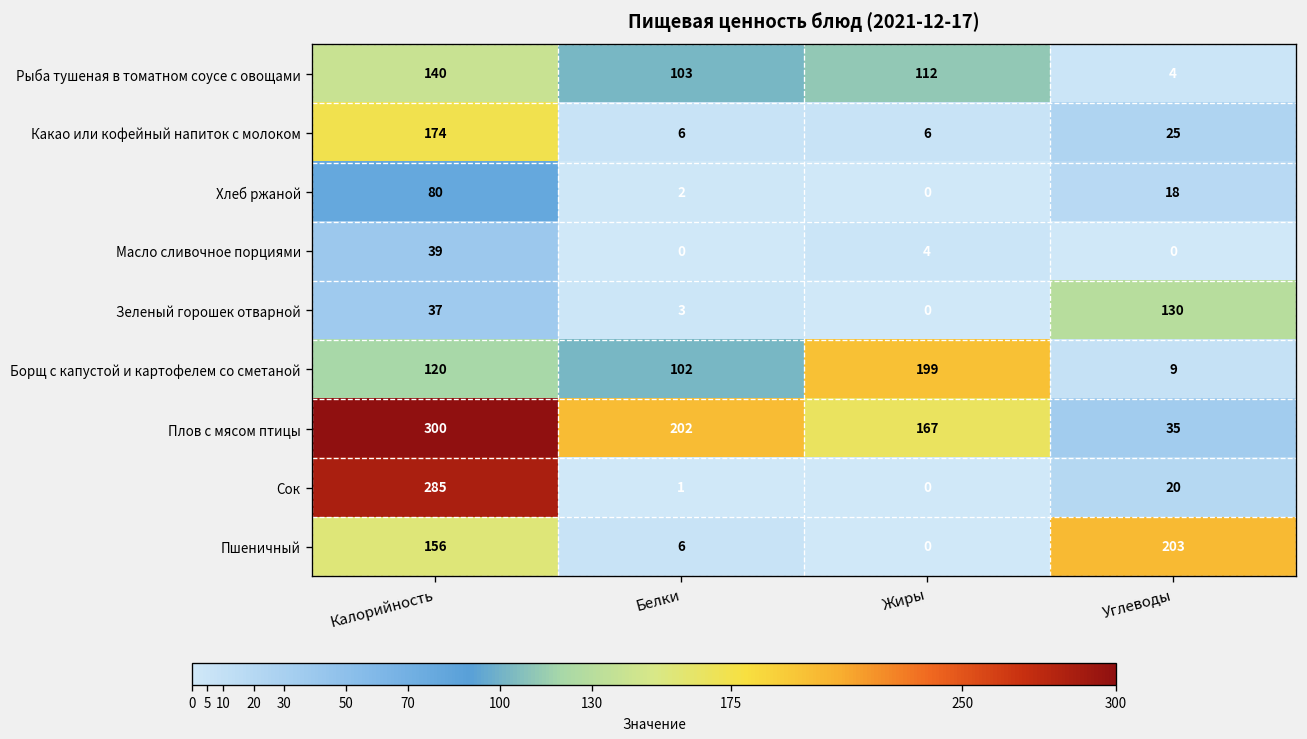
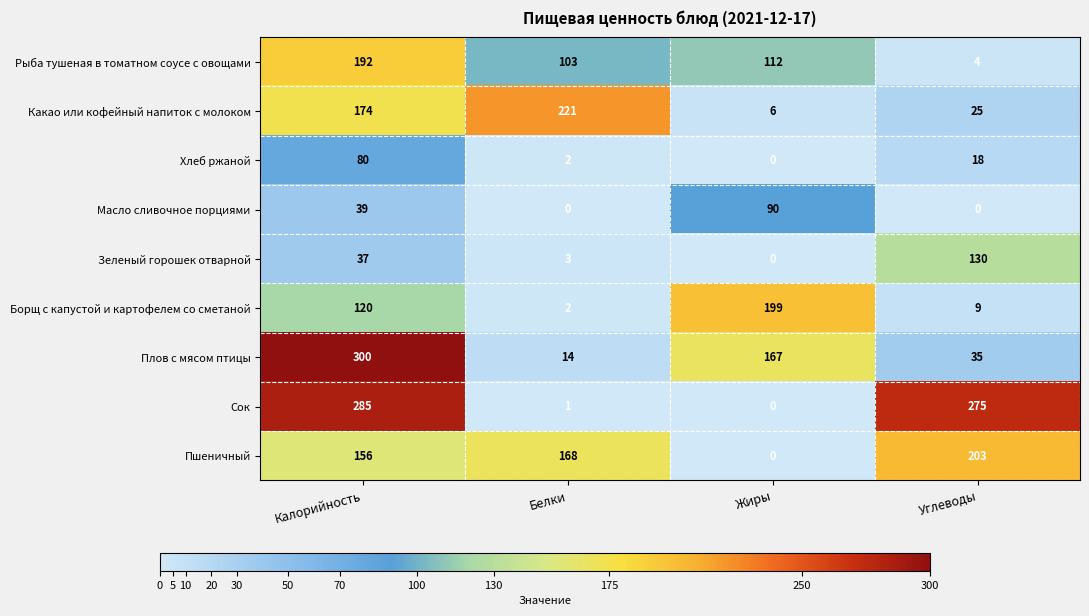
  {
    "Рыба тушеная в томатном соусе с овощами": {
-     "Калорийность": 140,
+     "Калорийность": 192,
      "Белки": 103,
      "Жиры": 112,
      "Углеводы": 4
    },
    "Какао или кофейный напиток с молоком": {
      "Калорийность": 174,
-     "Белки": 6,
+     "Белки": 221,
      "Жиры": 6,
      "Углеводы": 25
    },
    "Хлеб ржаной": {
      "Калорийность": 80,
      "Белки": 2,
      "Углеводы": 18
    },
    "Масло сливочное порциями": {
      "Калорийность": 39,
-     "Жиры": 4
+     "Жиры": 90
    },
    "Зеленый горошек отварной": {
      "Калорийность": 37,
      "Белки": 3,
      "Углеводы": 130
    },
    "Борщ с капустой и картофелем со сметаной": {
      "Калорийность": 120,
-     "Белки": 102,
+     "Белки": 2,
      "Жиры": 199,
      "Углеводы": 9
    },
    "Плов с мясом птицы": {
      "Калорийность": 300,
-     "Белки": 202,
+     "Белки": 14,
      "Жиры": 167,
      "Углеводы": 35
    },
    "Сок": {
      "Калорийность": 285,
-     "Углеводы": 20
+     "Углеводы": 275
    },
    "Пшеничный": {
      "Калорийность": 156,
-     "Белки": 6,
+     "Белки": 168,
      "Углеводы": 203
    }
  }
